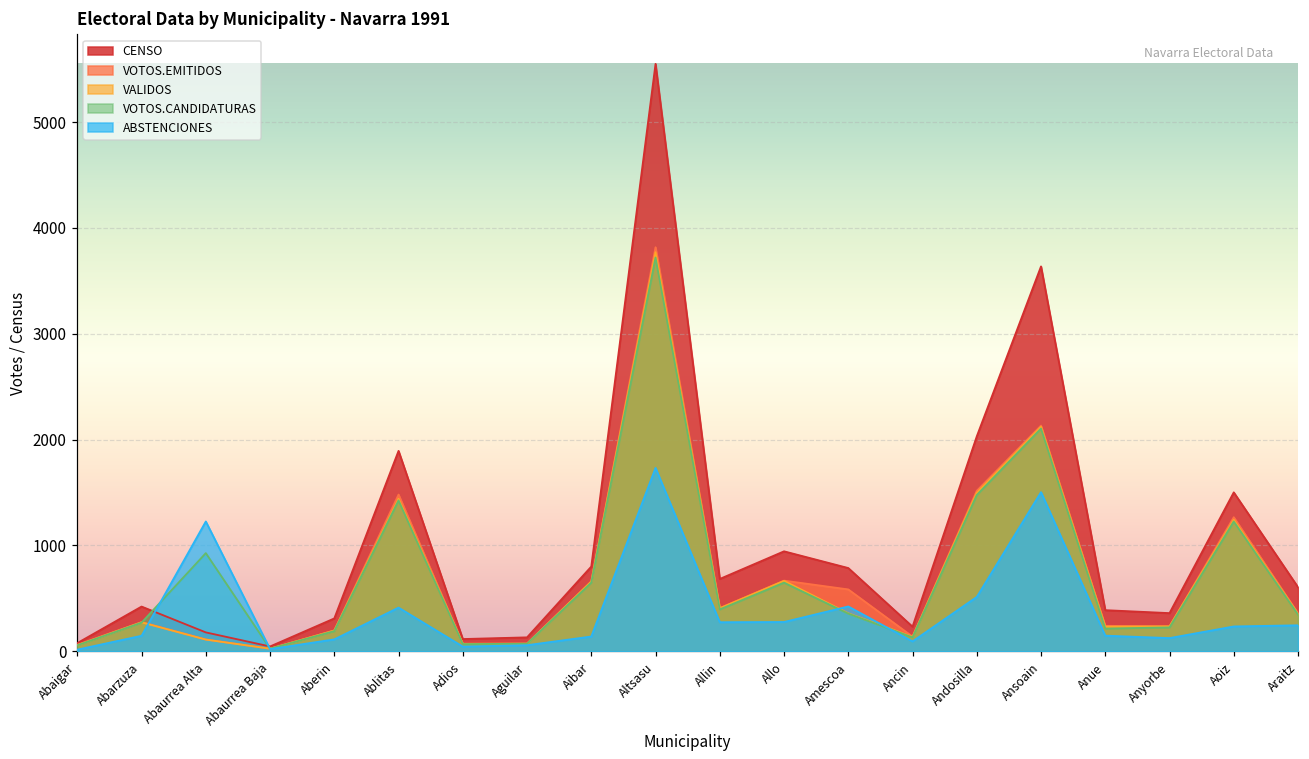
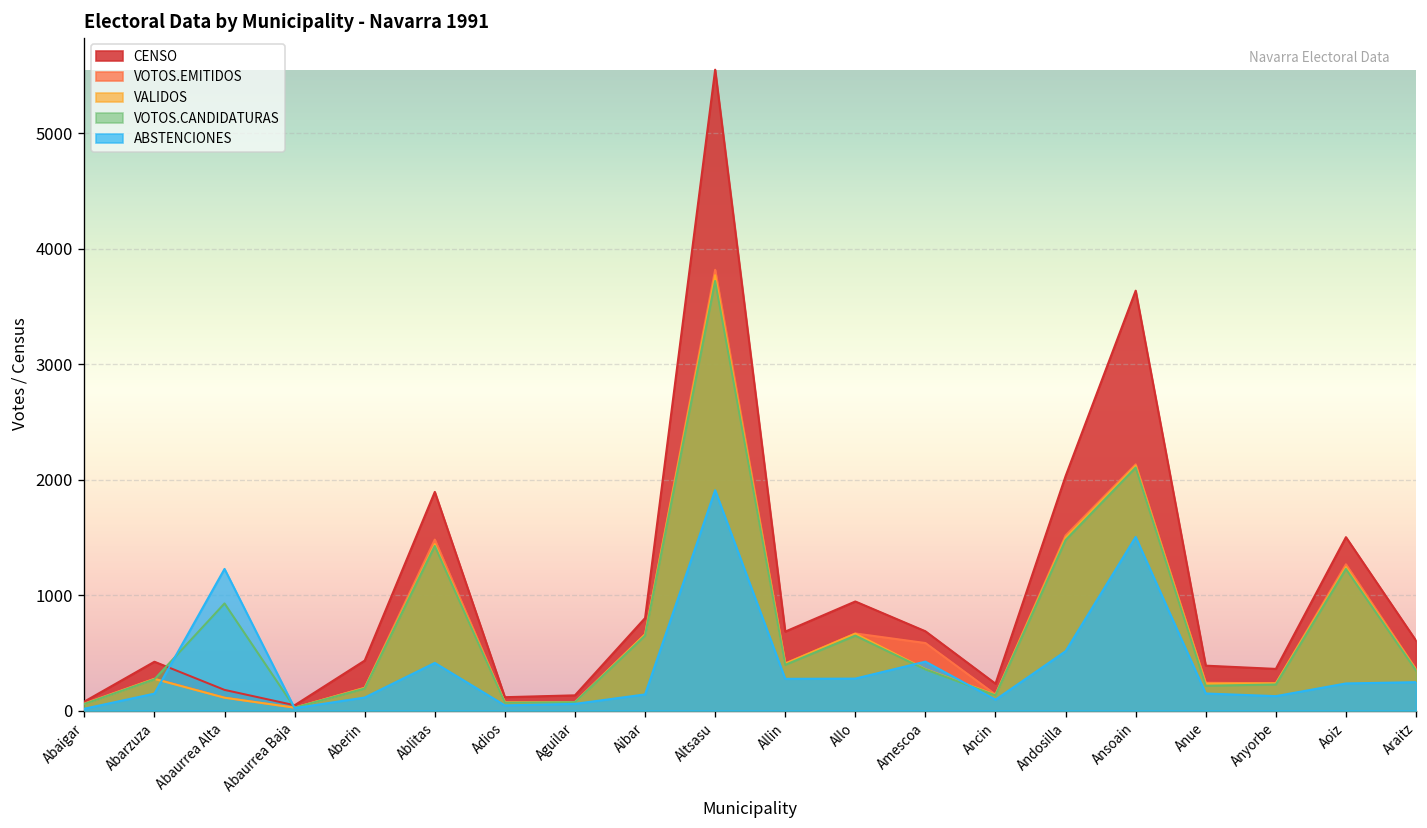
  {
    "CENSO": {
      "Abarzuza": 400,
      "Abaurrea Alta": 200,
-     "Aberin": 300,
+     "Aberin": 400,
      "Ablitas": 1900,
      "Adios": 100,
      "Aguilar": 100,
      "Aibar": 800,
      "Altsasu": 5600,
      "Allin": 700,
      "Allo": 900,
-     "Amescoa": 800,
+     "Amescoa": 700,
      "Ancin": 200,
      "Andosilla": 2000,
      "Ansoain": 3600,
      "Anue": 400,
      "Anyorbe": 400,
      "Aoiz": 1500,
      "Araitz": 600
    },
    "VOTOS.EMITIDOS": {
      "Ablitas": 1500,
      "Altsasu": 3800,
      "Amescoa": 600
    },
    "VALIDOS": {
      "Altsasu": 3800
    },
    "VOTOS.CANDIDATURAS": {
      "Abaurrea Alta": 900,
      "Altsasu": 3700
    },
    "ABSTENCIONES": {
      "Abaigar": 0,
      "Abarzuza": 100,
      "Abaurrea Alta": 1200,
      "Aberin": 100,
      "Ablitas": 400,
      "Aibar": 100,
-     "Altsasu": 1700,
+     "Altsasu": 1900,
      "Allin": 300,
      "Allo": 300,
      "Amescoa": 400,
      "Ancin": 100,
      "Andosilla": 500,
      "Ansoain": 1500,
      "Anue": 100,
      "Anyorbe": 100,
      "Aoiz": 200,
      "Araitz": 200
    }
  }
